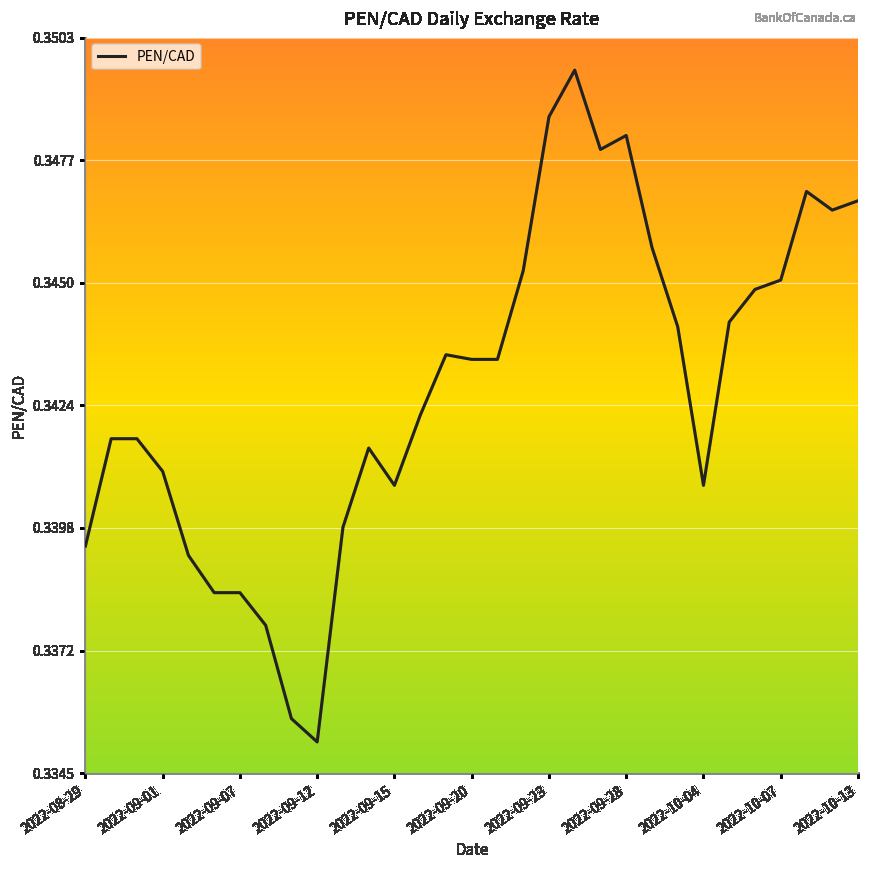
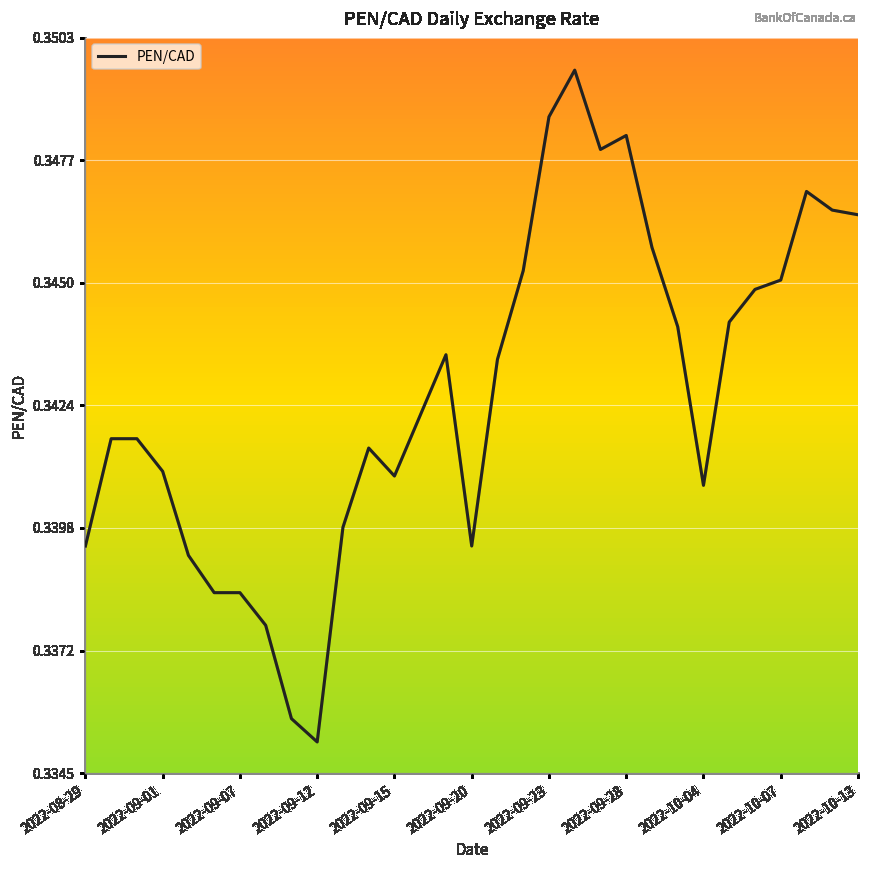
  {
    "2022-08-29": 0.3394,
    "2022-09-01": 0.3410,
    "2022-09-07": 0.3384,
    "2022-09-12": 0.3352,
-   "2022-09-15": 0.3407,
-   "2022-09-20": 0.3434,
+   "2022-09-15": 0.3409,
+   "2022-09-20": 0.3394,
    "2022-09-23": 0.3486,
    "2022-09-28": 0.3482,
    "2022-10-04": 0.3407,
    "2022-10-07": 0.3451,
-   "2022-10-13": 0.3468
+   "2022-10-13": 0.3465
  }
